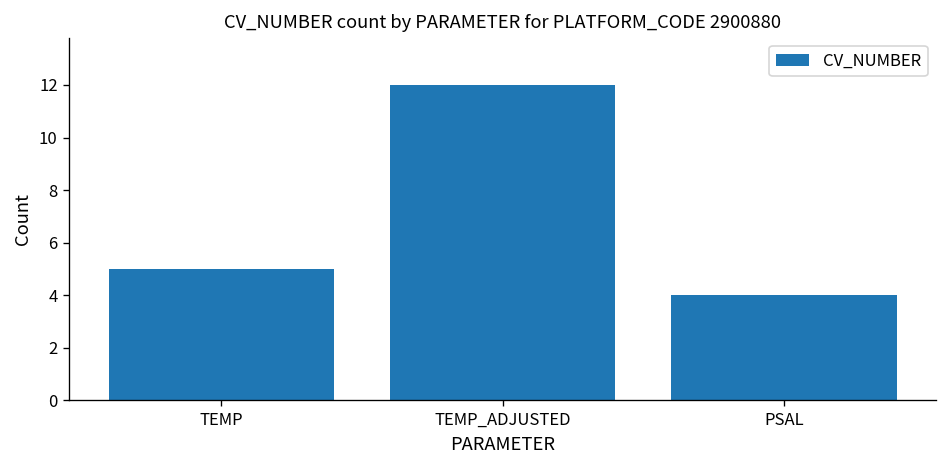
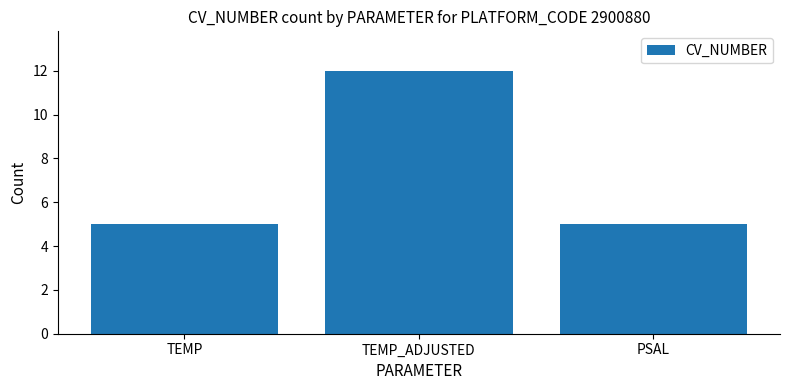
  {
    "TEMP": 5,
    "TEMP_ADJUSTED": 12,
-   "PSAL": 4
+   "PSAL": 5
  }
